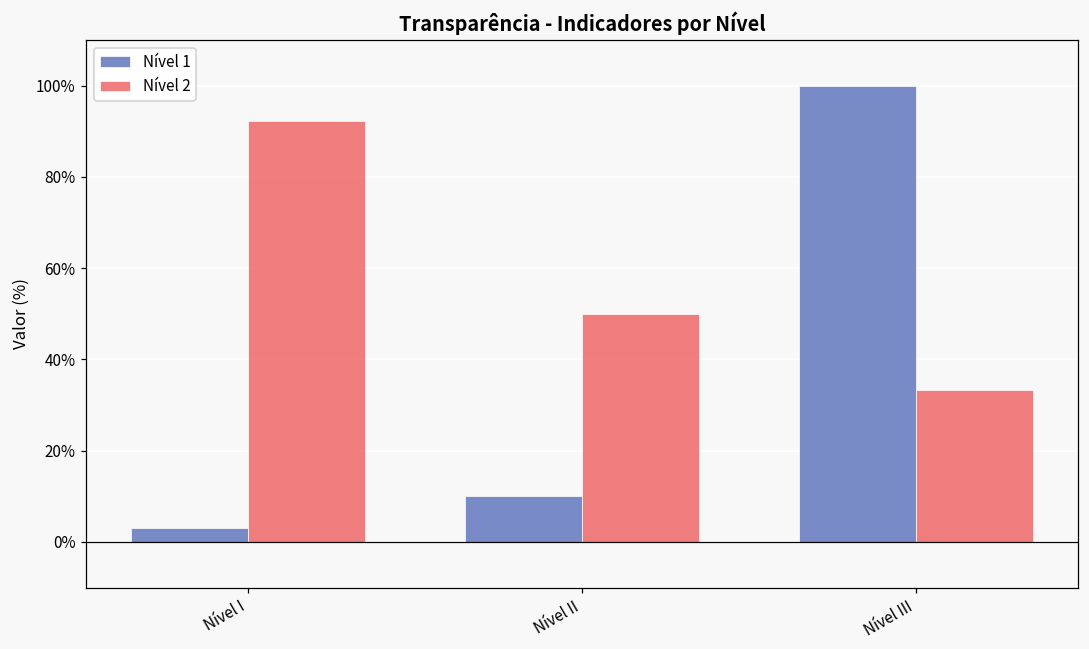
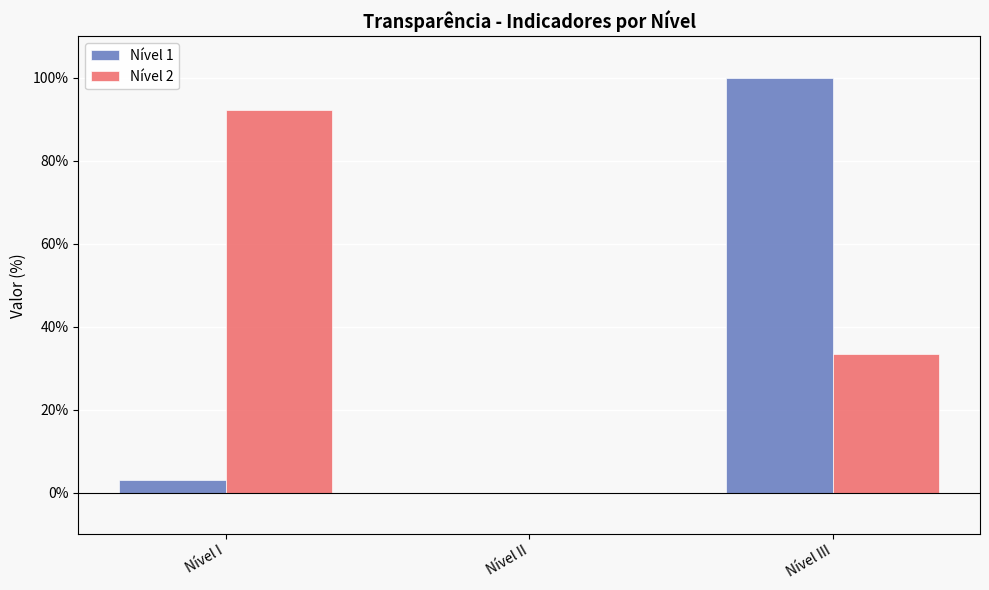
  {
    "Nível 1": {
      "Nível I": "3%",
-     "Nível II": "10%",
+     "Nível II": "0%",
      "Nível III": "100%"
    },
    "Nível 2": {
      "Nível I": "92%",
-     "Nível II": "50%",
+     "Nível II": "0%",
      "Nível III": "33%"
    }
  }
